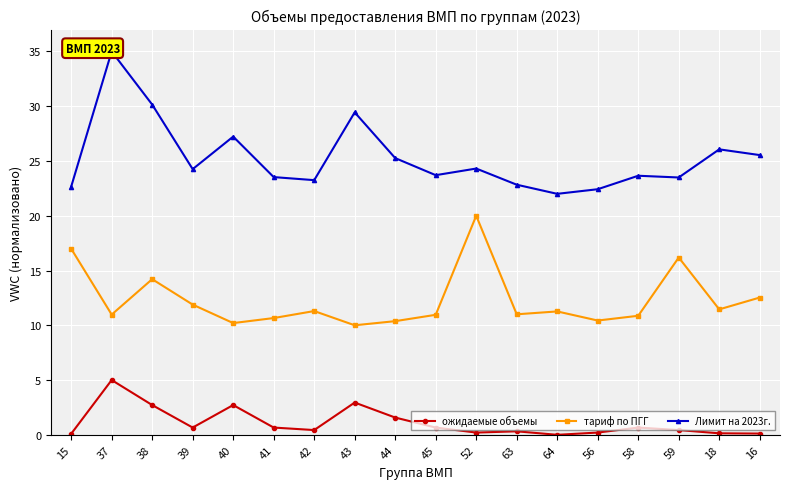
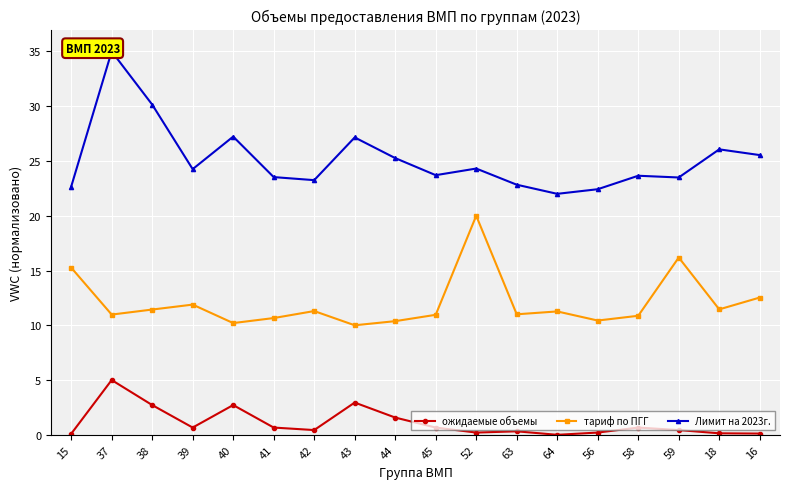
  {
    "ожидаемые объемы": {
      "15": 0.1,
      "37": 5.0,
      "38": 2.7,
      "39": 0.7,
      "40": 2.7,
      "41": 0.7,
      "42": 0.4,
      "43": 2.9,
      "44": 1.6,
      "52": 0.2,
      "63": 0.3,
      "64": 0.0,
      "56": 0.2,
      "59": 0.4,
      "18": 0.1,
      "16": 0.1
    },
    "тариф по ПГГ": {
-     "15": 17.0,
+     "15": 15.3,
      "37": 11.0,
-     "38": 14.2,
+     "38": 11.4,
      "39": 11.9,
      "40": 10.2,
      "41": 10.7,
      "42": 11.3,
      "43": 10.0,
      "44": 10.4,
      "45": 11.0,
      "52": 20.0,
      "63": 11.0,
      "64": 11.3,
      "56": 10.4,
      "58": 10.9,
      "59": 16.2,
      "18": 11.5,
      "16": 12.5
    },
    "Лимит на 2023г.": {
      "15": 22.7,
      "38": 30.1,
      "39": 24.3,
      "40": 27.2,
      "41": 23.5,
      "42": 23.2,
-     "43": 29.4,
+     "43": 27.2,
      "44": 25.3,
      "45": 23.7,
      "52": 24.3,
      "63": 22.8,
      "64": 22.0,
      "56": 22.4,
      "58": 23.7,
      "59": 23.5,
      "18": 26.1,
      "16": 25.5
    }
  }
